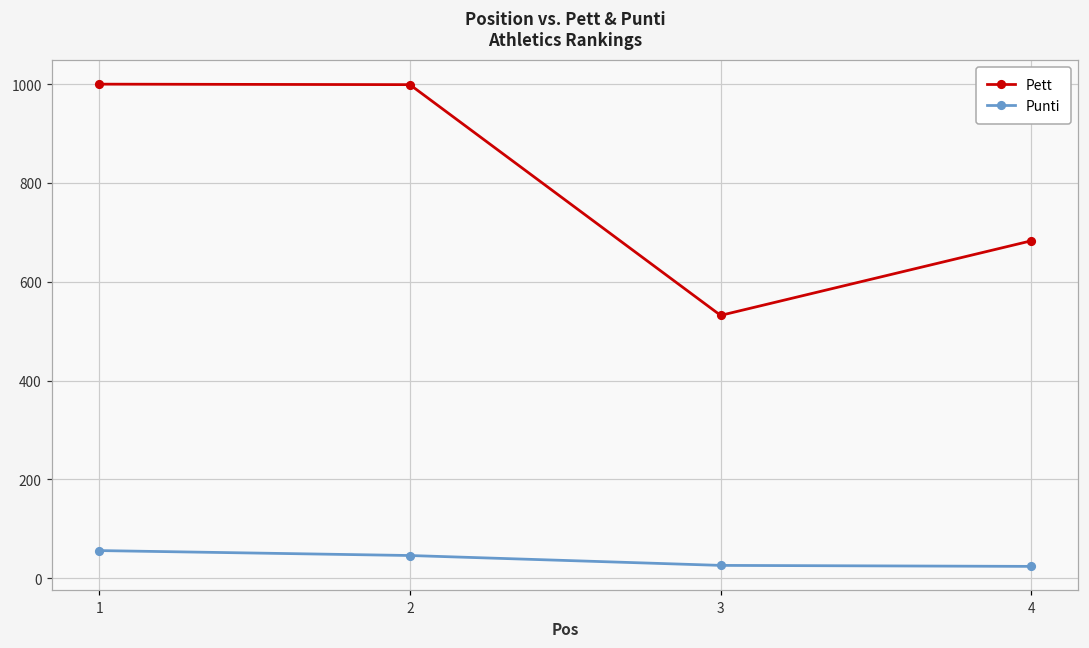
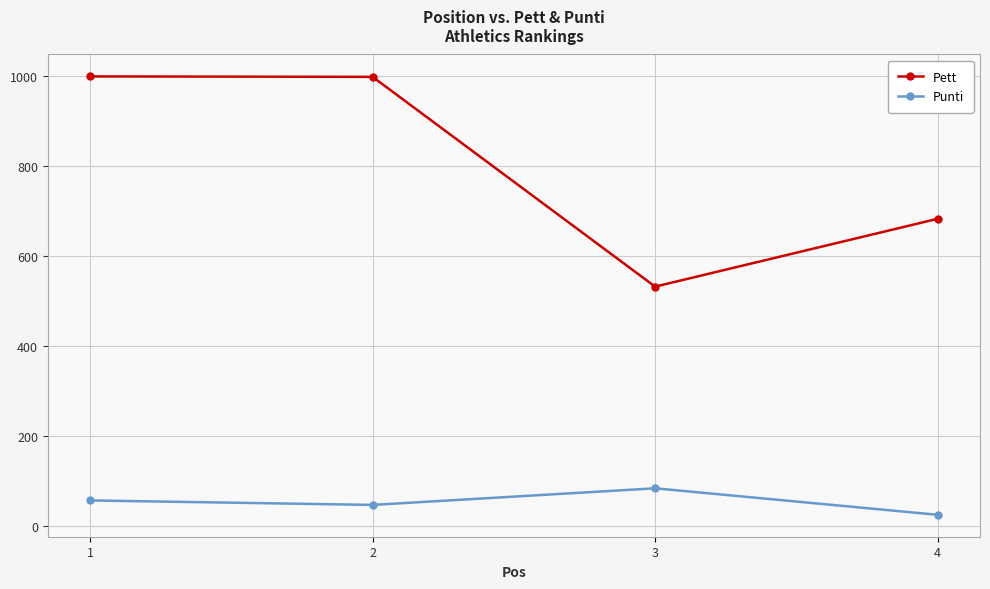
  {
    "Pett": {
      "1": 1000,
      "2": 1000,
      "3": 530,
      "4": 680
    },
    "Punti": {
      "1": 60,
      "2": 50,
-     "3": 30,
+     "3": 80,
      "4": 20
    }
  }
